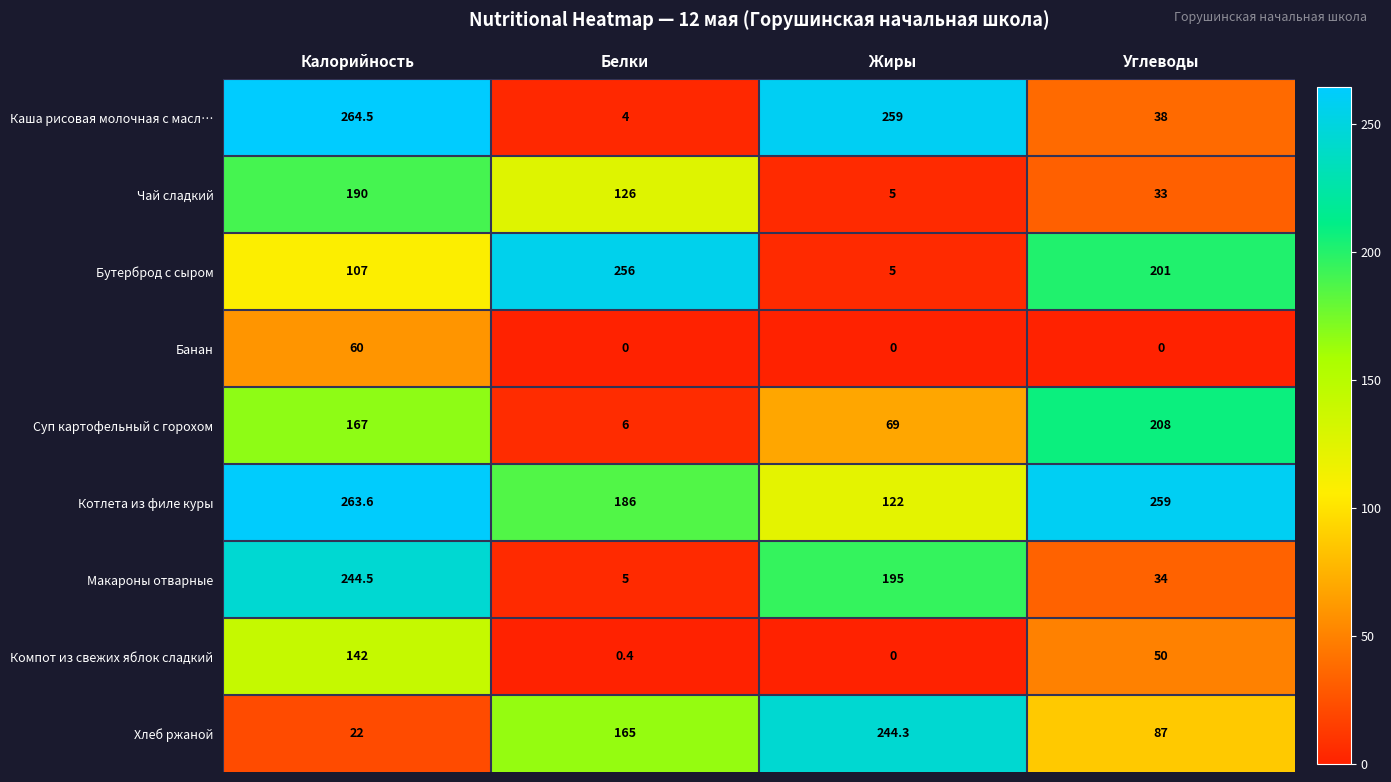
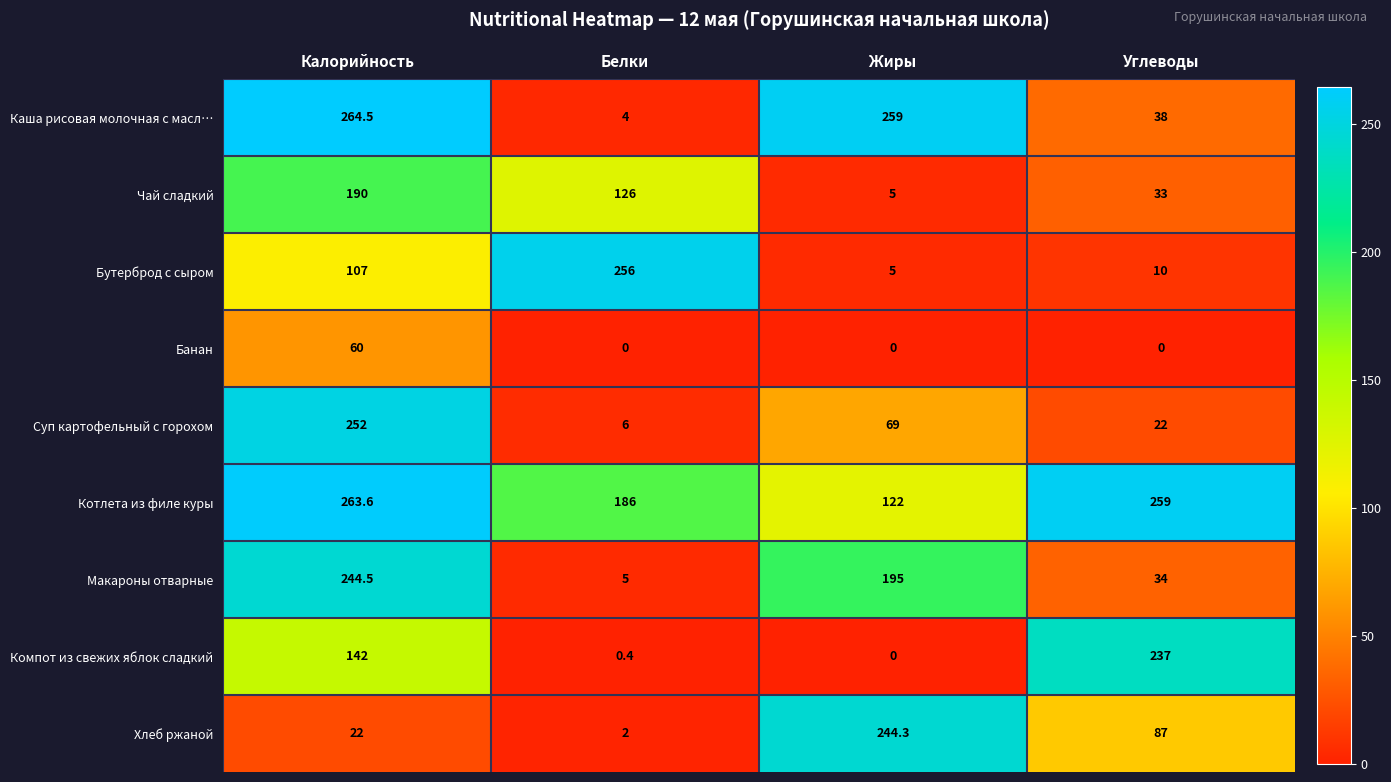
  {
    "Каша рисовая молочная с масл…": {
      "Калорийность": 264.5,
      "Белки": 4,
      "Жиры": 259,
      "Углеводы": 38
    },
    "Чай сладкий": {
      "Калорийность": 190,
      "Белки": 126,
      "Жиры": 5,
      "Углеводы": 33
    },
    "Бутерброд с сыром": {
      "Калорийность": 107,
      "Белки": 256,
      "Жиры": 5,
-     "Углеводы": 201
+     "Углеводы": 10
    },
    "Банан": {
      "Калорийность": 60,
      "Белки": 0,
      "Жиры": 0,
      "Углеводы": 0
    },
    "Суп картофельный с горохом": {
-     "Калорийность": 167,
+     "Калорийность": 252,
      "Белки": 6,
      "Жиры": 69,
-     "Углеводы": 208
+     "Углеводы": 22
    },
    "Котлета из филе куры": {
      "Калорийность": 263.6,
      "Белки": 186,
      "Жиры": 122,
      "Углеводы": 259
    },
    "Макароны отварные": {
      "Калорийность": 244.5,
      "Белки": 5,
      "Жиры": 195,
      "Углеводы": 34
    },
    "Компот из свежих яблок сладкий": {
      "Калорийность": 142,
      "Белки": 0.4,
      "Жиры": 0,
-     "Углеводы": 50
+     "Углеводы": 237
    },
    "Хлеб ржаной": {
      "Калорийность": 22,
-     "Белки": 165,
+     "Белки": 2,
      "Жиры": 244.3,
      "Углеводы": 87
    }
  }
